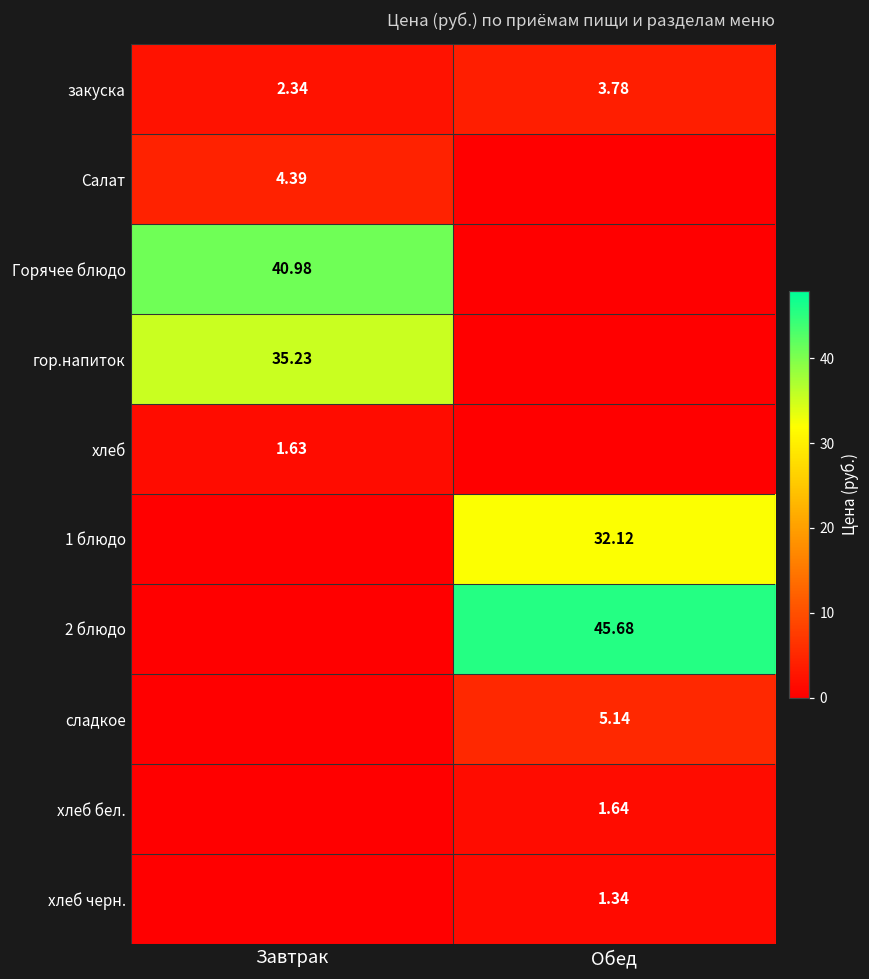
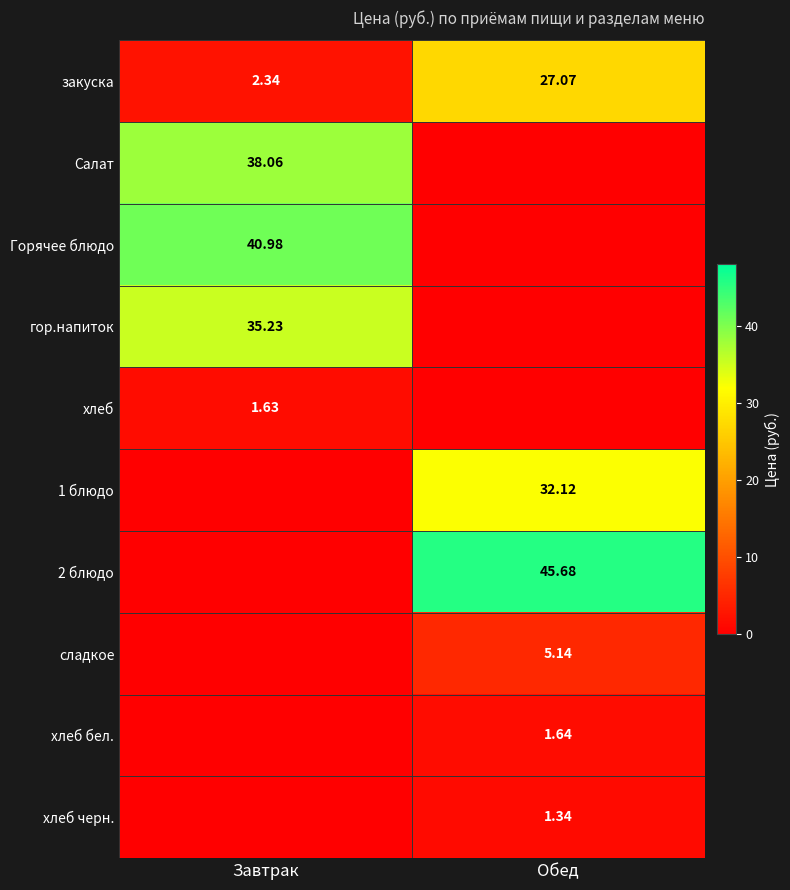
  {
    "закуска": {
      "Завтрак": 2.34,
-     "Обед": 3.78
+     "Обед": 27.07
    },
    "Салат": {
-     "Завтрак": 4.39
+     "Завтрак": 38.06
    },
    "Горячее блюдо": {
      "Завтрак": 40.98
    },
    "гор.напиток": {
      "Завтрак": 35.23
    },
    "хлеб": {
      "Завтрак": 1.63
    },
    "1 блюдо": {
      "Обед": 32.12
    },
    "2 блюдо": {
      "Обед": 45.68
    },
    "сладкое": {
      "Обед": 5.14
    },
    "хлеб бел.": {
      "Обед": 1.64
    },
    "хлеб черн.": {
      "Обед": 1.34
    }
  }
